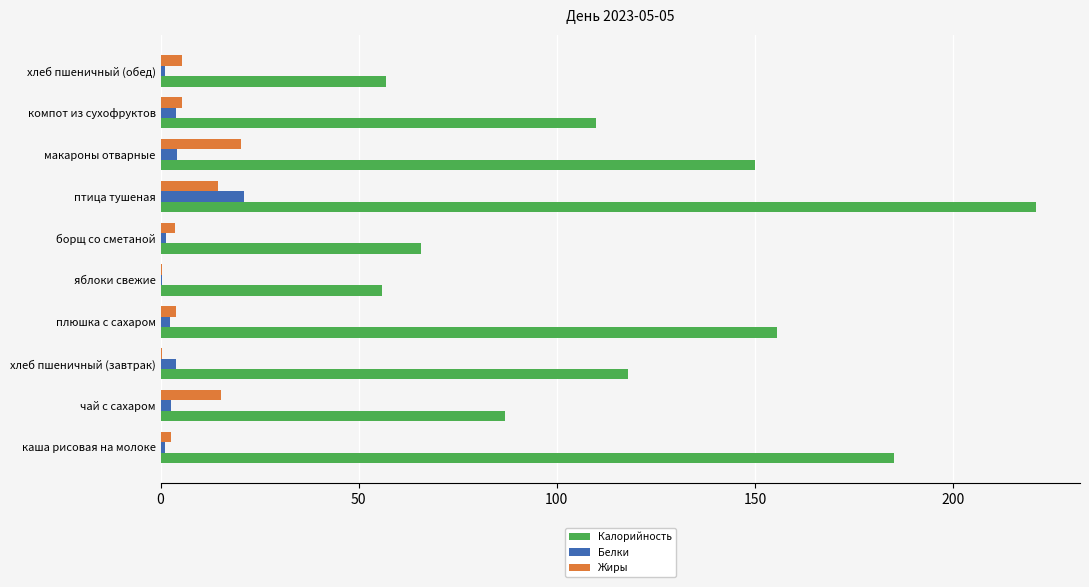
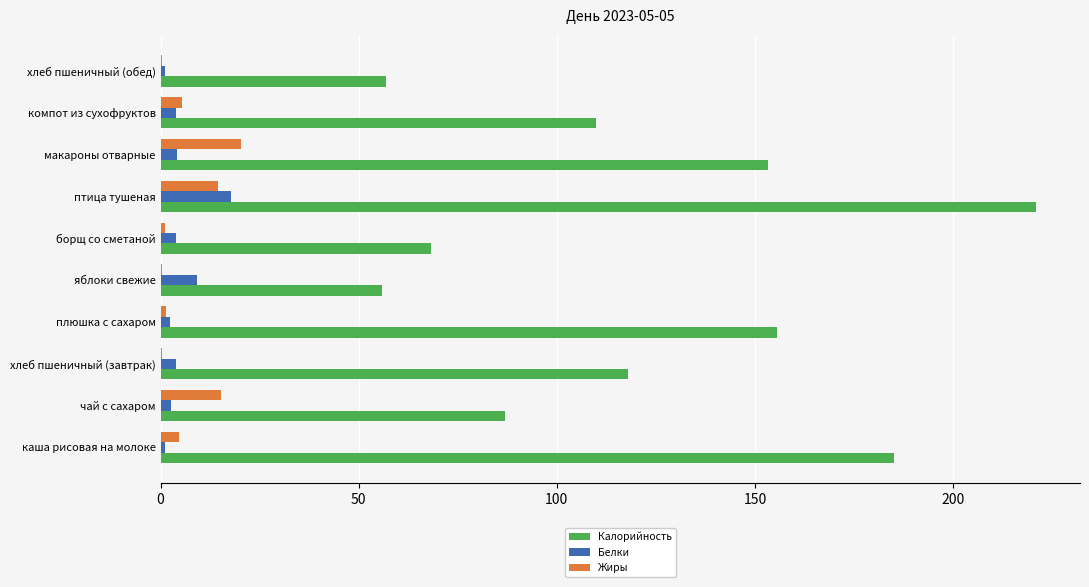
  {
    "Калорийность": {
      "хлеб пшеничный (обед)": 57,
      "компот из сухофруктов": 110,
-     "макароны отварные": 150,
+     "макароны отварные": 153,
      "птица тушеная": 221,
-     "борщ со сметаной": 66,
+     "борщ со сметаной": 68,
      "яблоки свежие": 56,
      "плюшка с сахаром": 156,
      "хлеб пшеничный (завтрак)": 118,
      "чай с сахаром": 87,
      "каша рисовая на молоке": 185
    },
    "Белки": {
      "хлеб пшеничный (обед)": 1,
      "компот из сухофруктов": 4,
      "макароны отварные": 4,
-     "птица тушеная": 21,
-     "борщ со сметаной": 1,
-     "яблоки свежие": 0,
+     "птица тушеная": 18,
+     "борщ со сметаной": 4,
+     "яблоки свежие": 9,
      "плюшка с сахаром": 2,
      "хлеб пшеничный (завтрак)": 4,
      "чай с сахаром": 3,
      "каша рисовая на молоке": 1
    },
    "Жиры": {
-     "хлеб пшеничный (обед)": 6,
+     "хлеб пшеничный (обед)": 0,
      "компот из сухофруктов": 5,
      "макароны отварные": 20,
      "птица тушеная": 15,
-     "борщ со сметаной": 4,
-     "плюшка с сахаром": 4,
+     "борщ со сметаной": 1,
+     "плюшка с сахаром": 1,
      "чай с сахаром": 15,
-     "каша рисовая на молоке": 3
+     "каша рисовая на молоке": 5
    }
  }
